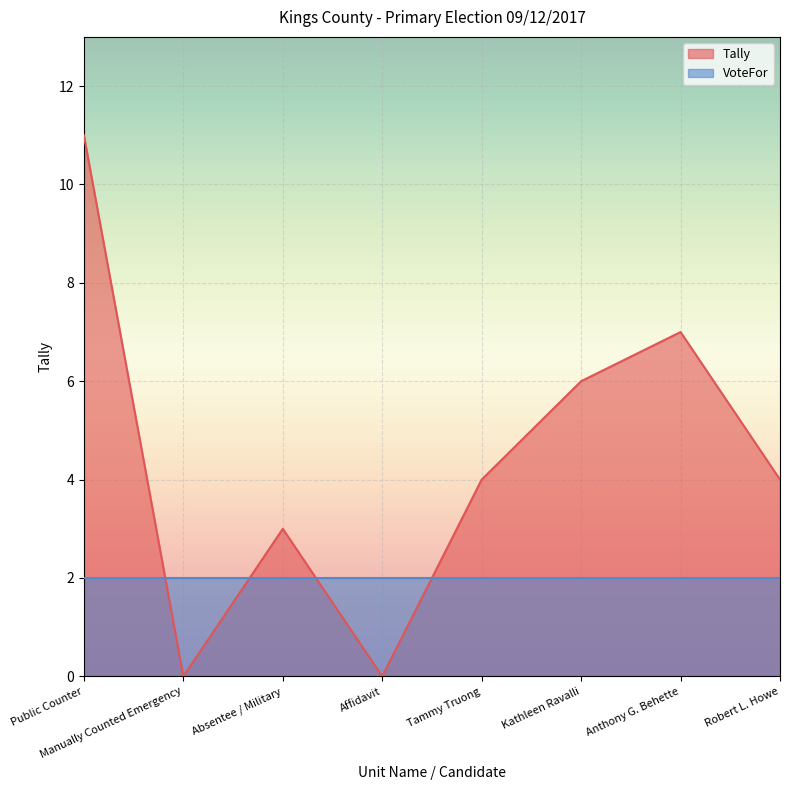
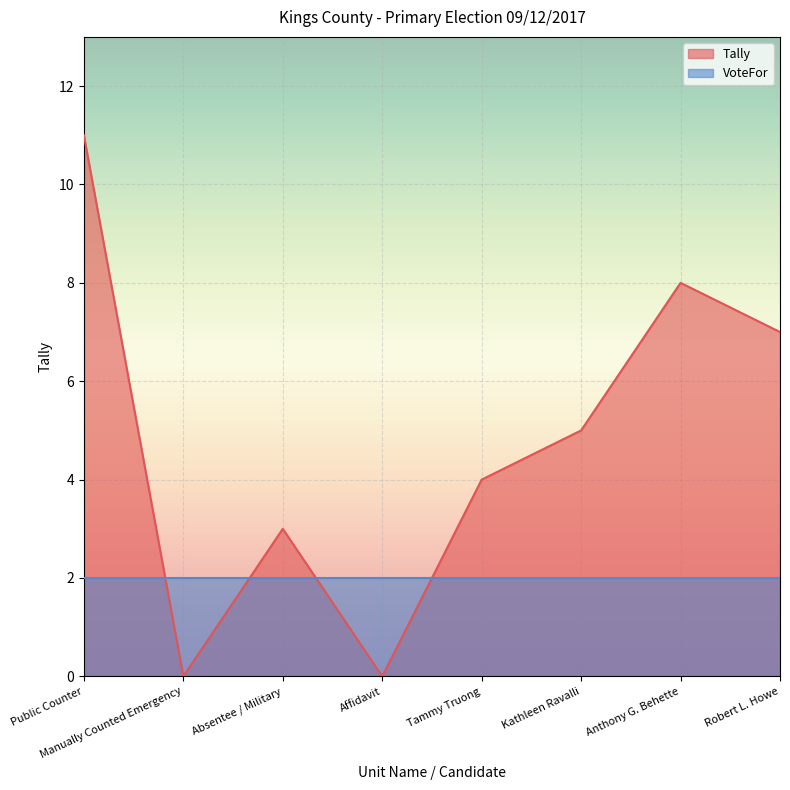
  {
    "Tally": {
      "Public Counter": 11,
      "Manually Counted Emergency": 0,
      "Absentee / Military": 3,
      "Affidavit": 0,
      "Tammy Truong": 4,
-     "Kathleen Ravalli": 6,
-     "Anthony G. Behette": 7,
-     "Robert L. Howe": 4
+     "Kathleen Ravalli": 5,
+     "Anthony G. Behette": 8,
+     "Robert L. Howe": 7
    },
    "VoteFor": {
      "Public Counter": 2,
      "Manually Counted Emergency": 2,
      "Absentee / Military": 2,
      "Affidavit": 2,
      "Tammy Truong": 2,
      "Kathleen Ravalli": 2,
      "Anthony G. Behette": 2,
      "Robert L. Howe": 2
    }
  }
